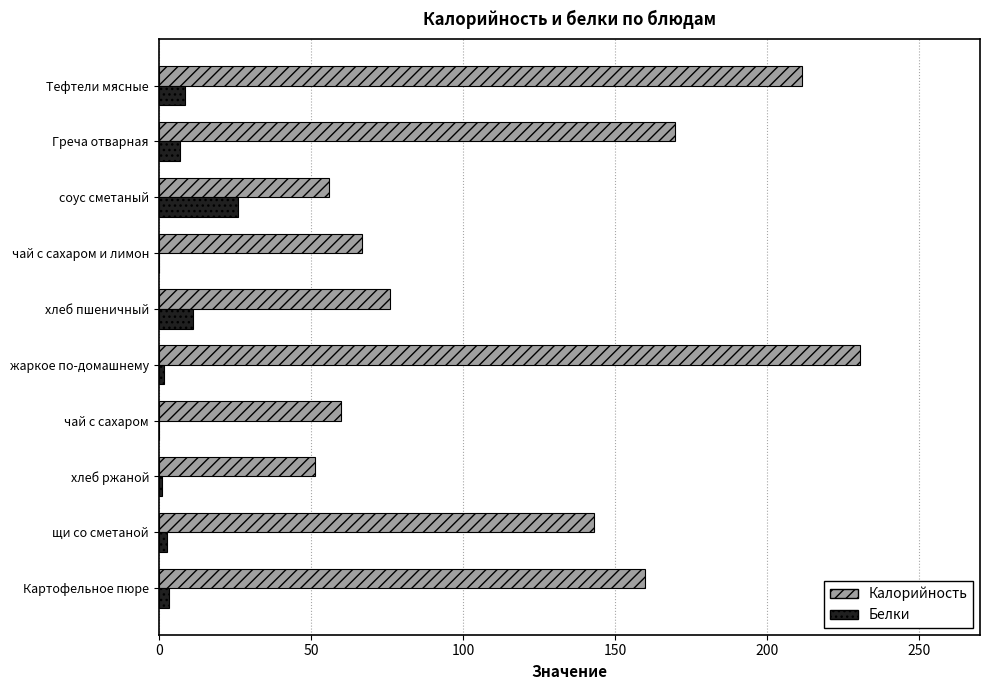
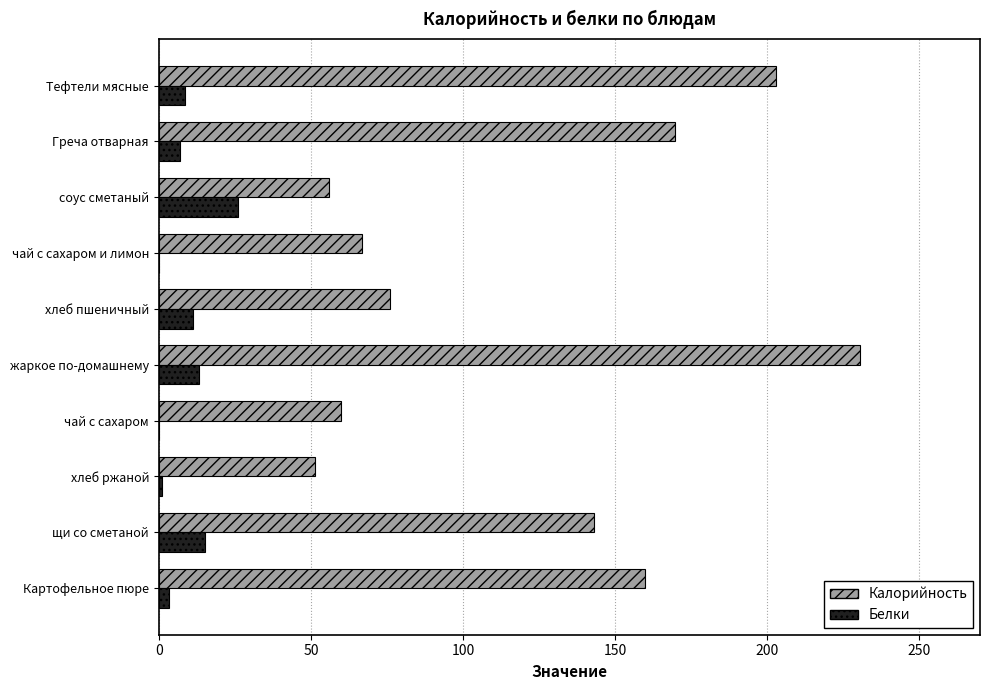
  {
    "Калорийность": {
-     "Тефтели мясные": 212,
+     "Тефтели мясные": 203,
      "Греча отварная": 170,
      "соус сметаный": 56,
      "чай с сахаром и лимон": 67,
      "хлеб пшеничный": 76,
      "жаркое по-домашнему": 231,
      "чай с сахаром": 60,
      "хлеб ржаной": 51,
      "щи со сметаной": 143,
      "Картофельное пюре": 160
    },
    "Белки": {
      "Тефтели мясные": 9,
      "Греча отварная": 7,
      "соус сметаный": 26,
      "чай с сахаром и лимон": 0,
      "хлеб пшеничный": 11,
-     "жаркое по-домашнему": 2,
+     "жаркое по-домашнему": 13,
      "хлеб ржаной": 1,
-     "щи со сметаной": 3,
+     "щи со сметаной": 15,
      "Картофельное пюре": 3
    }
  }
